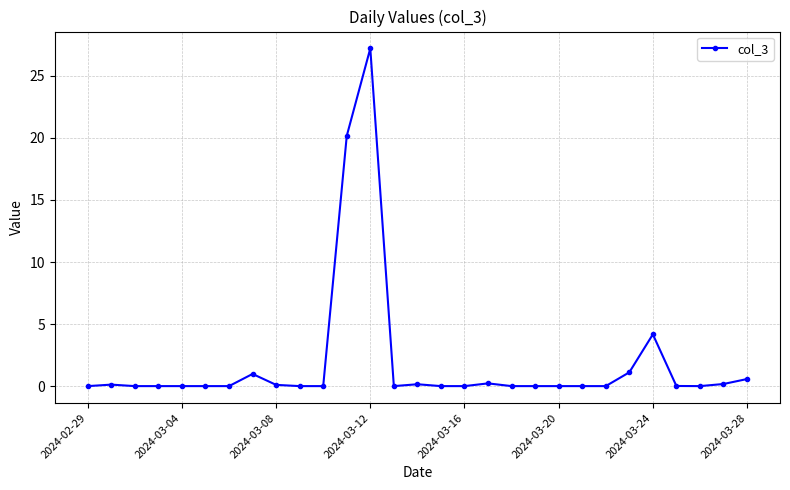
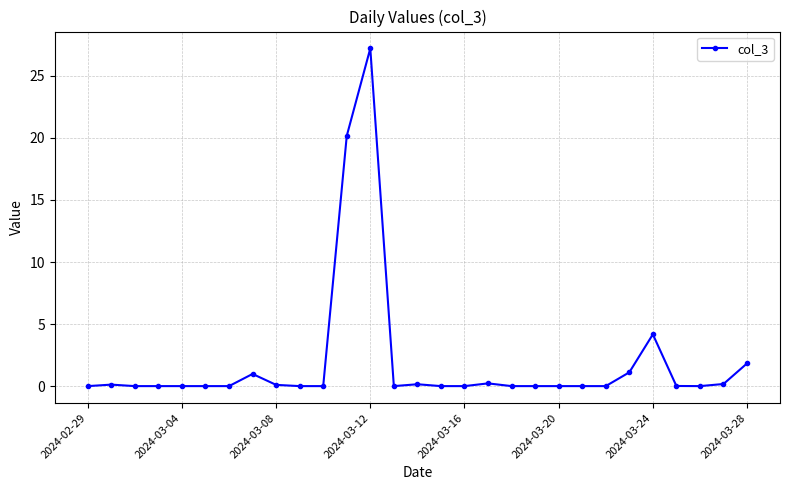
  {
    "2024-02-29": 0.0,
    "2024-03-04": 0.0,
    "2024-03-08": 0.1,
    "2024-03-12": 27.2,
    "2024-03-16": 0.0,
    "2024-03-20": 0.0,
    "2024-03-24": 4.2,
-   "2024-03-28": 0.6
+   "2024-03-28": 1.8
  }
